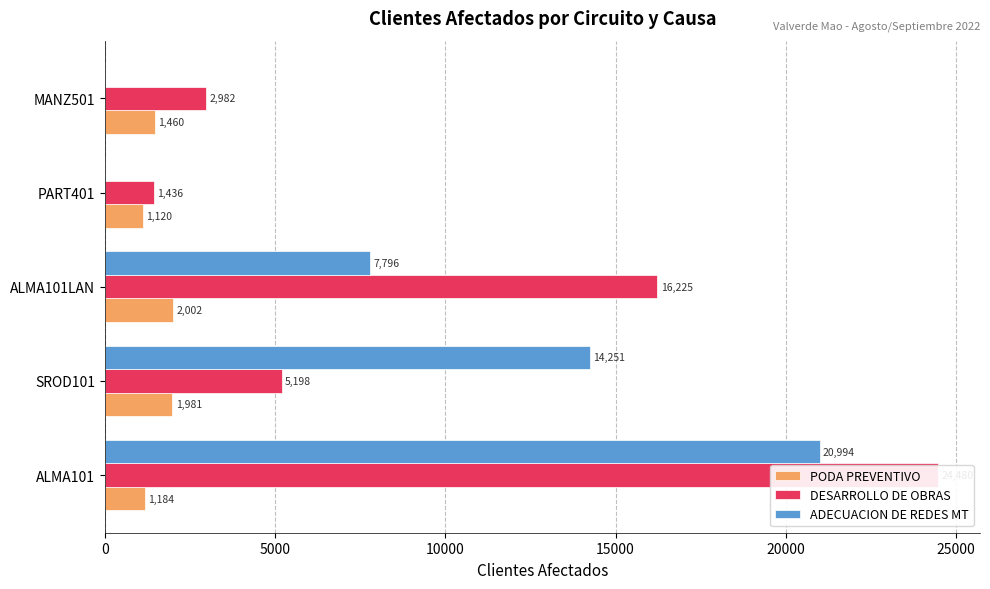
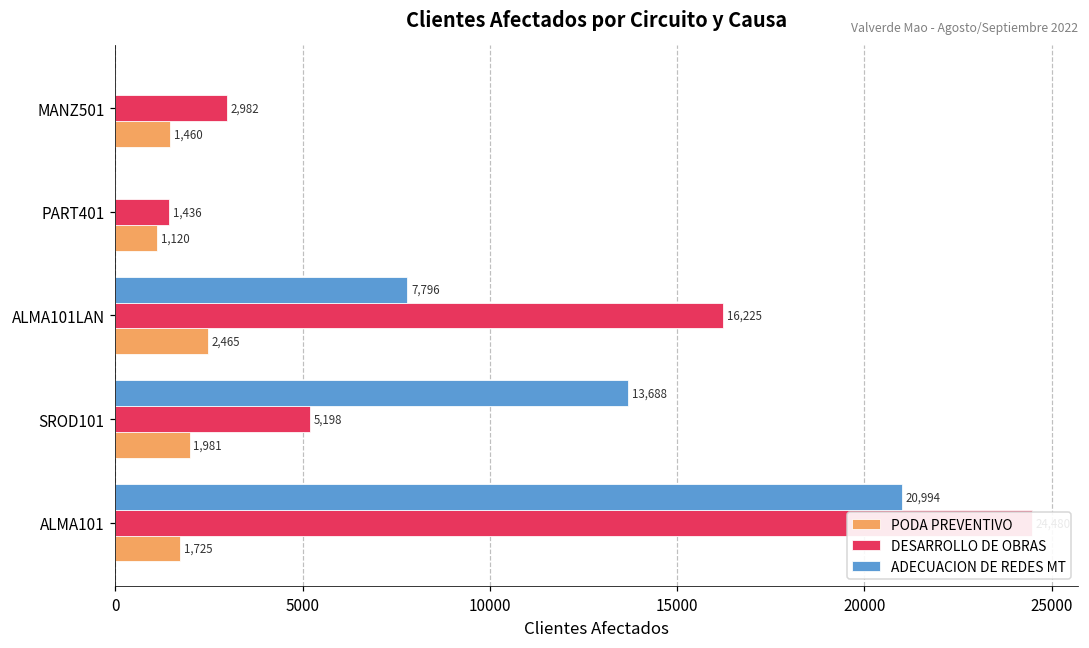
  {
    "PODA PREVENTIVO": {
      "MANZ501": "1,460",
      "PART401": "1,120",
-     "ALMA101LAN": "2,002",
+     "ALMA101LAN": "2,465",
      "SROD101": "1,981",
-     "ALMA101": "1,184"
+     "ALMA101": "1,725"
    },
    "DESARROLLO DE OBRAS": {
      "MANZ501": "2,982",
      "PART401": "1,436",
      "ALMA101LAN": "16,225",
      "SROD101": "5,198"
    },
    "ADECUACION DE REDES MT": {
      "ALMA101LAN": "7,796",
-     "SROD101": "14,251",
+     "SROD101": "13,688",
      "ALMA101": "20,994"
    }
  }
